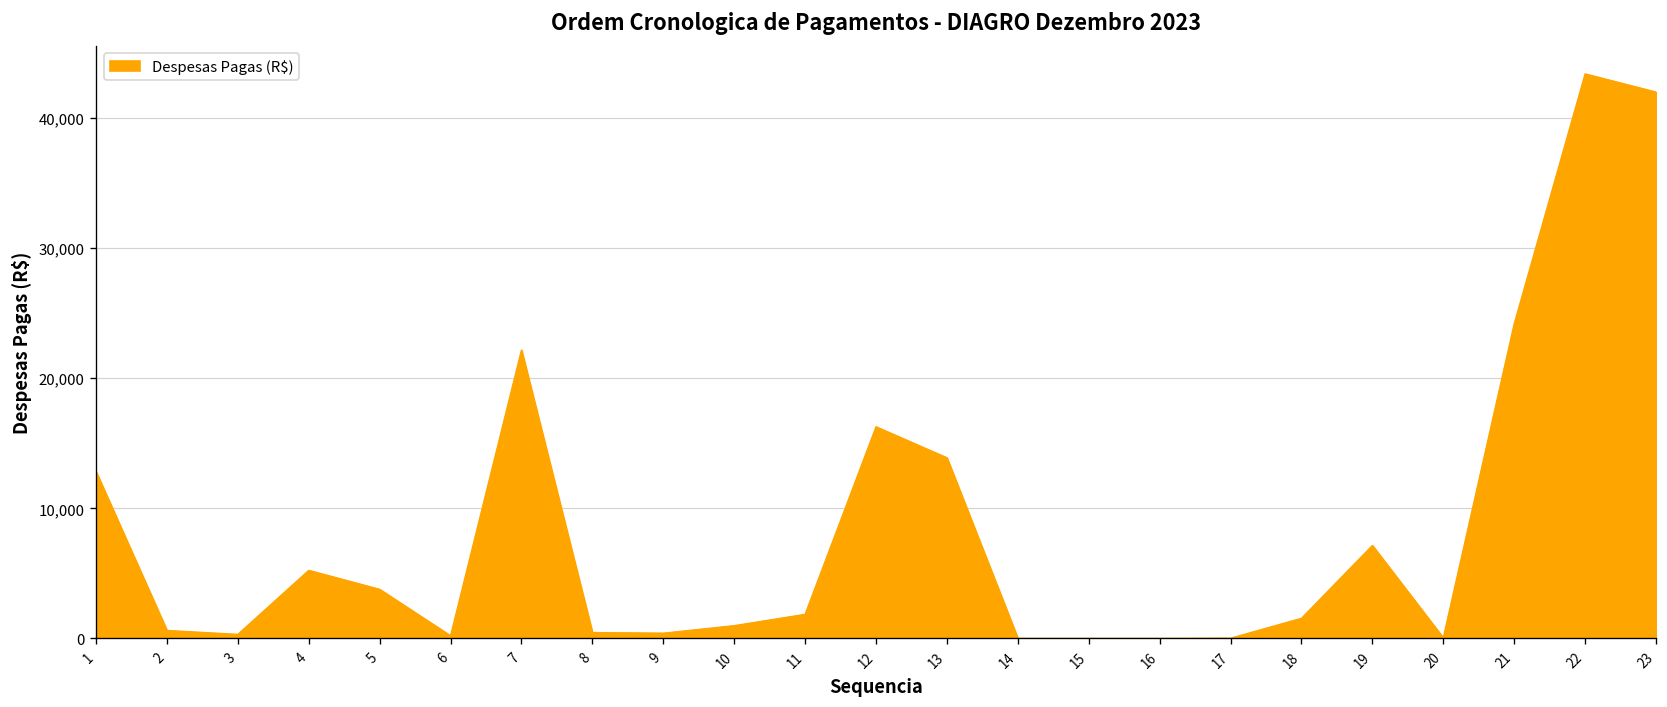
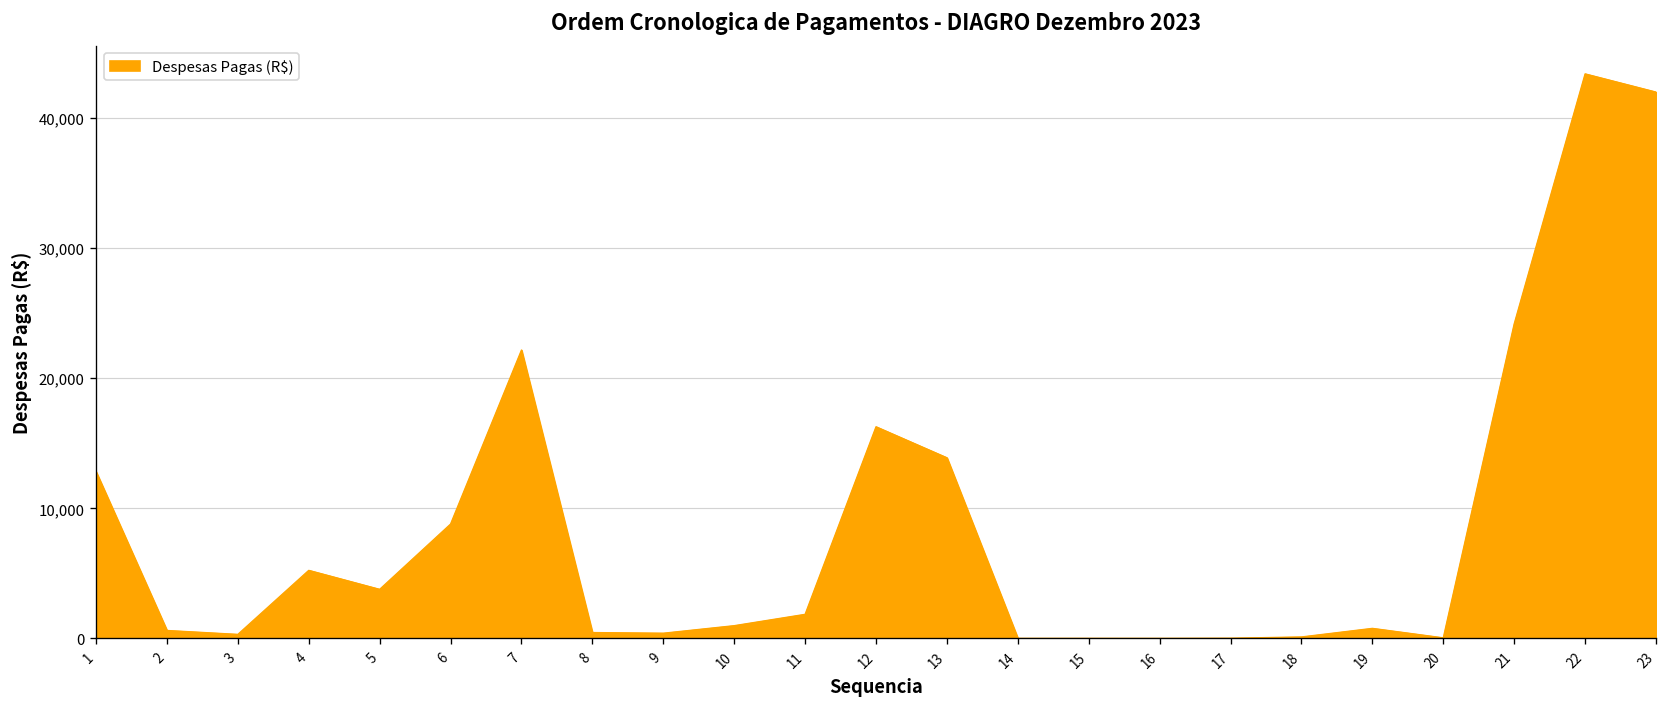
  {
    "1": "12,800",
    "2": "600",
    "3": "300",
    "4": "5,200",
    "5": "3,800",
-   "6": "200",
+   "6": "8,800",
    "7": "22,200",
    "8": "400",
    "9": "400",
    "10": "1,000",
    "11": "1,800",
    "12": "16,300",
    "13": "13,900",
    "14": "0",
    "15": "0",
    "16": "0",
    "17": "0",
-   "18": "1,500",
-   "19": "7,100",
+   "18": "100",
+   "19": "800",
    "20": "0",
    "21": "24,200",
    "22": "43,400",
    "23": "42,000"
  }
